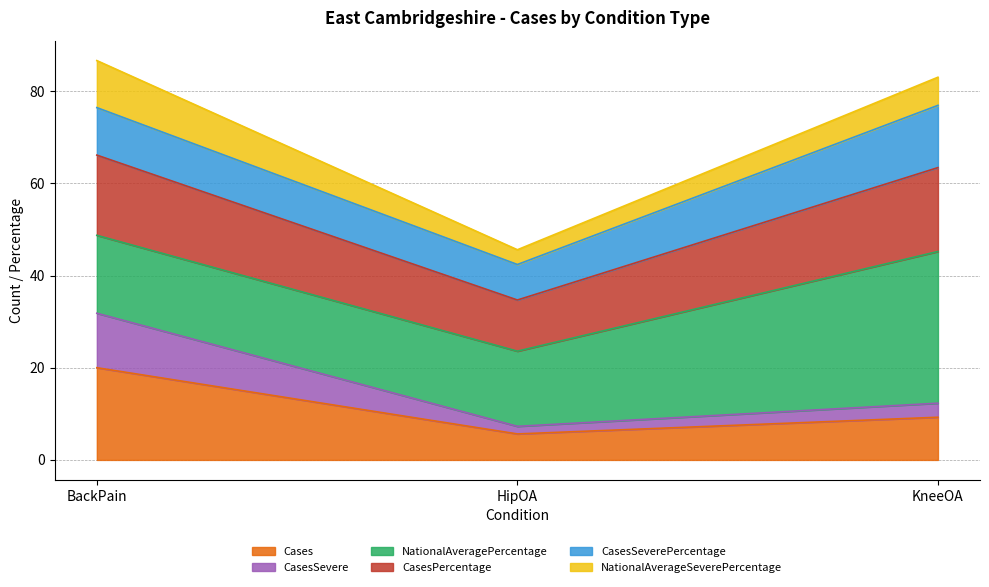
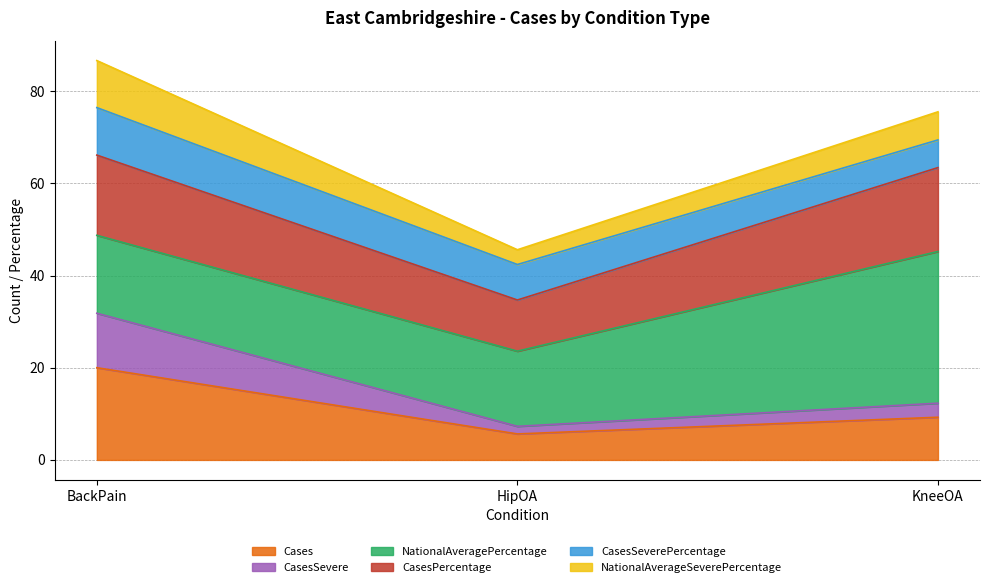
  {
    "Cases": {
      "BackPain": 20,
      "HipOA": 6,
      "KneeOA": 9
    },
    "CasesSevere": {
      "BackPain": 12,
      "HipOA": 2,
      "KneeOA": 3
    },
    "NationalAveragePercentage": {
      "BackPain": 17,
      "HipOA": 16,
      "KneeOA": 33
    },
    "CasesPercentage": {
      "BackPain": 17,
      "HipOA": 11,
      "KneeOA": 18
    },
    "CasesSeverePercentage": {
      "BackPain": 10,
      "HipOA": 8,
-     "KneeOA": 14
+     "KneeOA": 6
    },
    "NationalAverageSeverePercentage": {
      "BackPain": 10,
      "HipOA": 3,
      "KneeOA": 6
    }
  }
